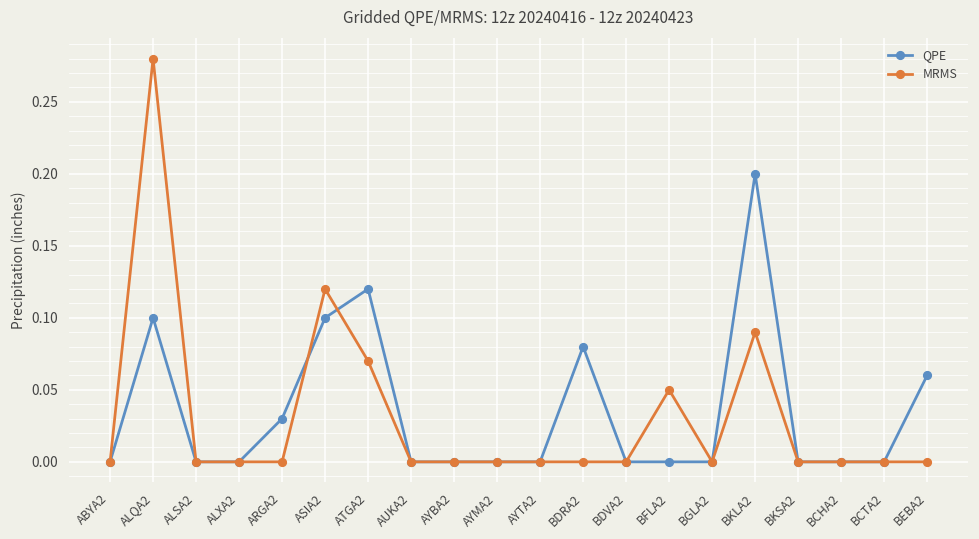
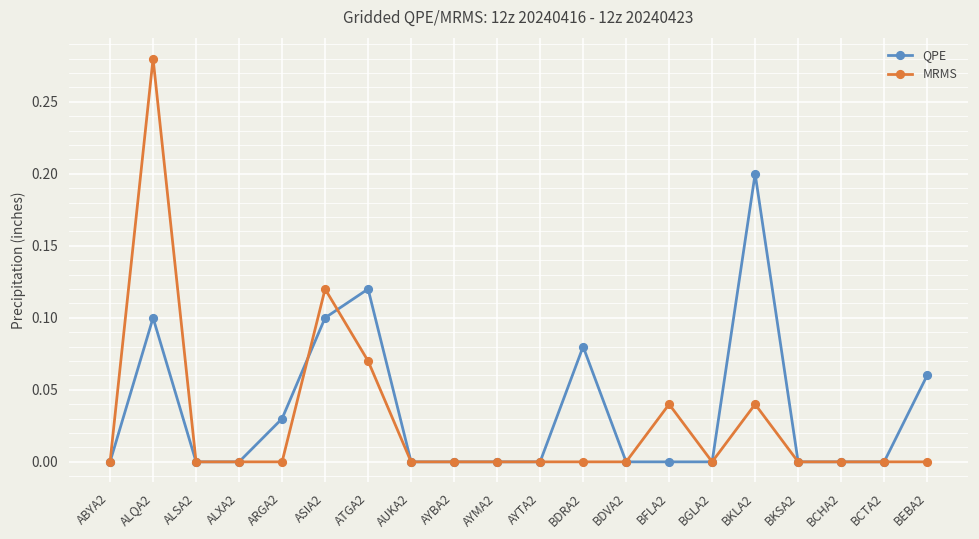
  {
    "QPE": {
      "ALQA2": 0.10,
      "ARGA2": 0.03,
      "ASIA2": 0.10,
      "ATGA2": 0.12,
      "BDRA2": 0.08,
      "BFLA2": 0.00,
      "BKLA2": 0.20,
      "BEBA2": 0.06
    },
    "MRMS": {
      "ALQA2": 0.28,
      "ARGA2": 0.00,
      "ASIA2": 0.12,
      "ATGA2": 0.07,
      "BDRA2": 0.00,
-     "BFLA2": 0.05,
-     "BKLA2": 0.09,
+     "BFLA2": 0.04,
+     "BKLA2": 0.04,
      "BEBA2": 0.00
    }
  }
